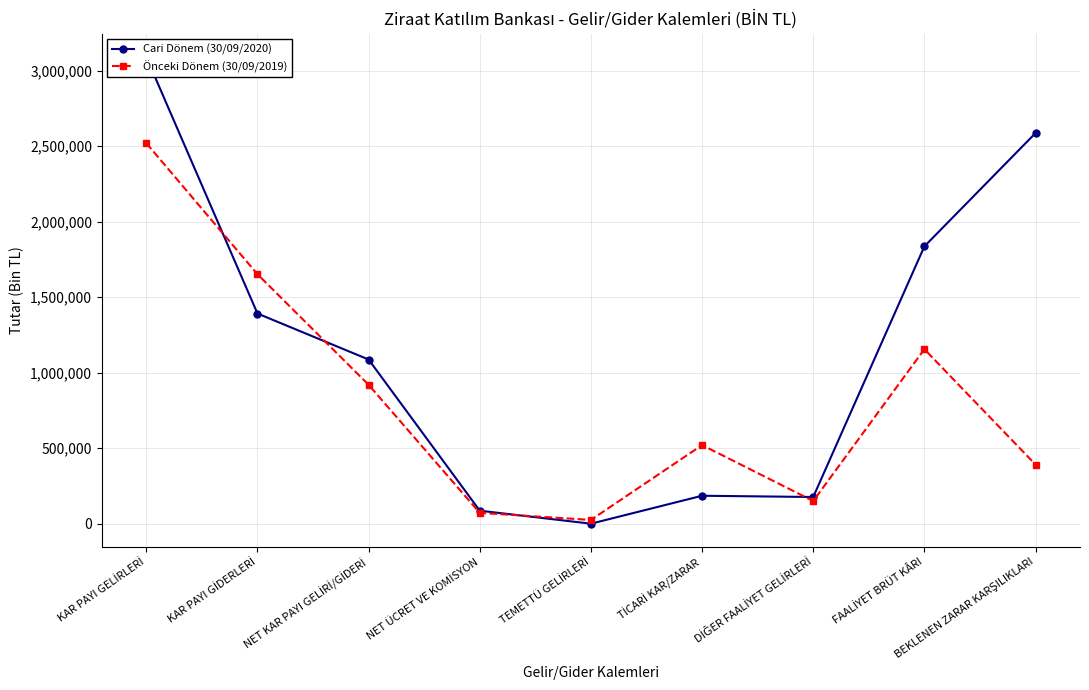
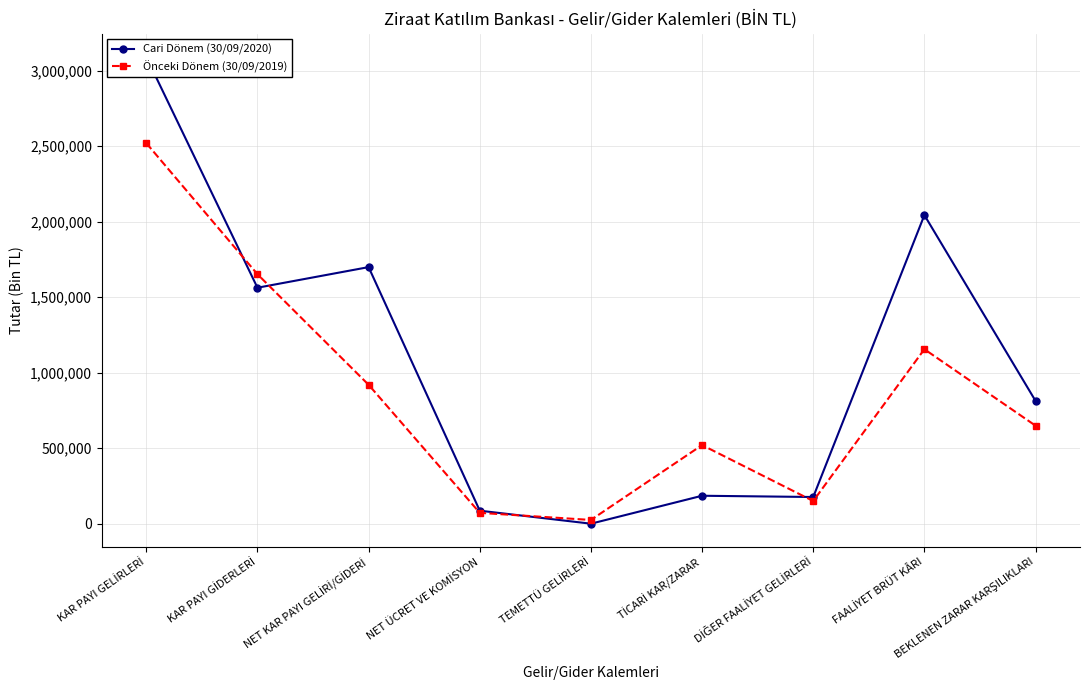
  {
    "Cari Dönem (30/09/2020)": {
-     "KAR PAYI GİDERLERİ": "1,390,000",
-     "NET KAR PAYI GELİRİ/GİDERİ": "1,090,000",
+     "KAR PAYI GİDERLERİ": "1,560,000",
+     "NET KAR PAYI GELİRİ/GİDERİ": "1,700,000",
      "TEMETTÜ GELİRLERİ": "0",
      "TİCARİ KAR/ZARAR": "190,000",
      "DİĞER FAALİYET GELİRLERİ": "180,000",
-     "FAALİYET BRÜT KÂRI": "1,840,000",
-     "BEKLENEN ZARAR KARŞILIKLARI": "2,590,000"
+     "FAALİYET BRÜT KÂRI": "2,040,000",
+     "BEKLENEN ZARAR KARŞILIKLARI": "810,000"
    },
    "Önceki Dönem (30/09/2019)": {
      "KAR PAYI GELİRLERİ": "2,520,000",
      "KAR PAYI GİDERLERİ": "1,650,000",
      "NET KAR PAYI GELİRİ/GİDERİ": "920,000",
      "TEMETTÜ GELİRLERİ": "20,000",
      "TİCARİ KAR/ZARAR": "520,000",
      "DİĞER FAALİYET GELİRLERİ": "150,000",
      "FAALİYET BRÜT KÂRI": "1,160,000",
-     "BEKLENEN ZARAR KARŞILIKLARI": "390,000"
+     "BEKLENEN ZARAR KARŞILIKLARI": "650,000"
    }
  }
